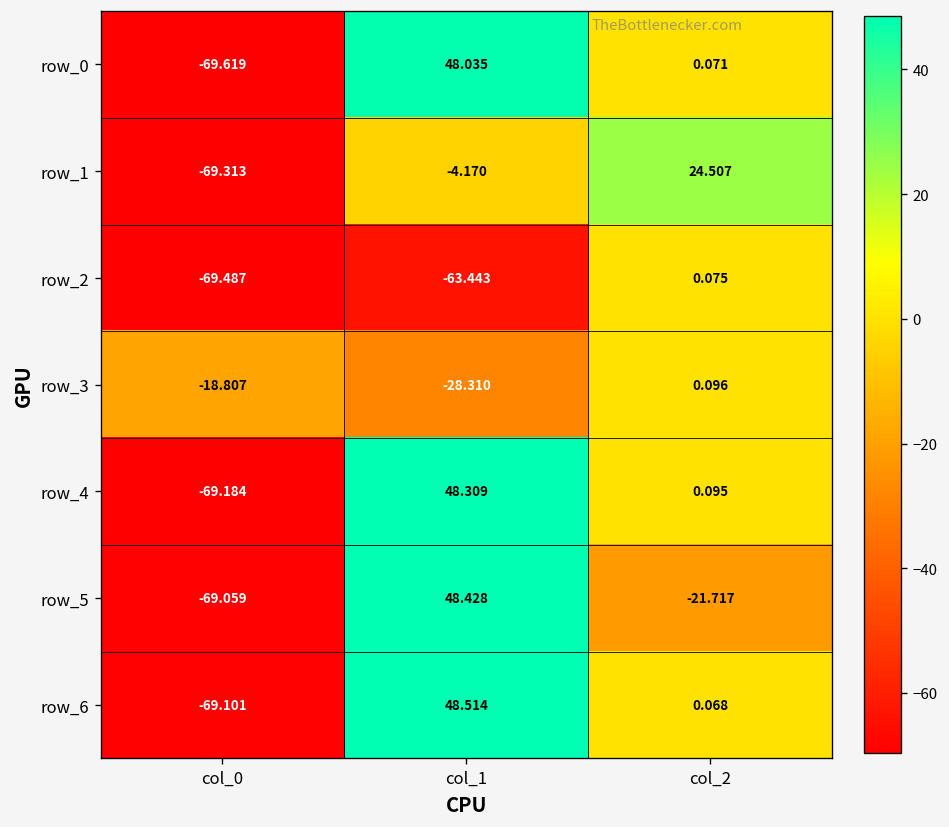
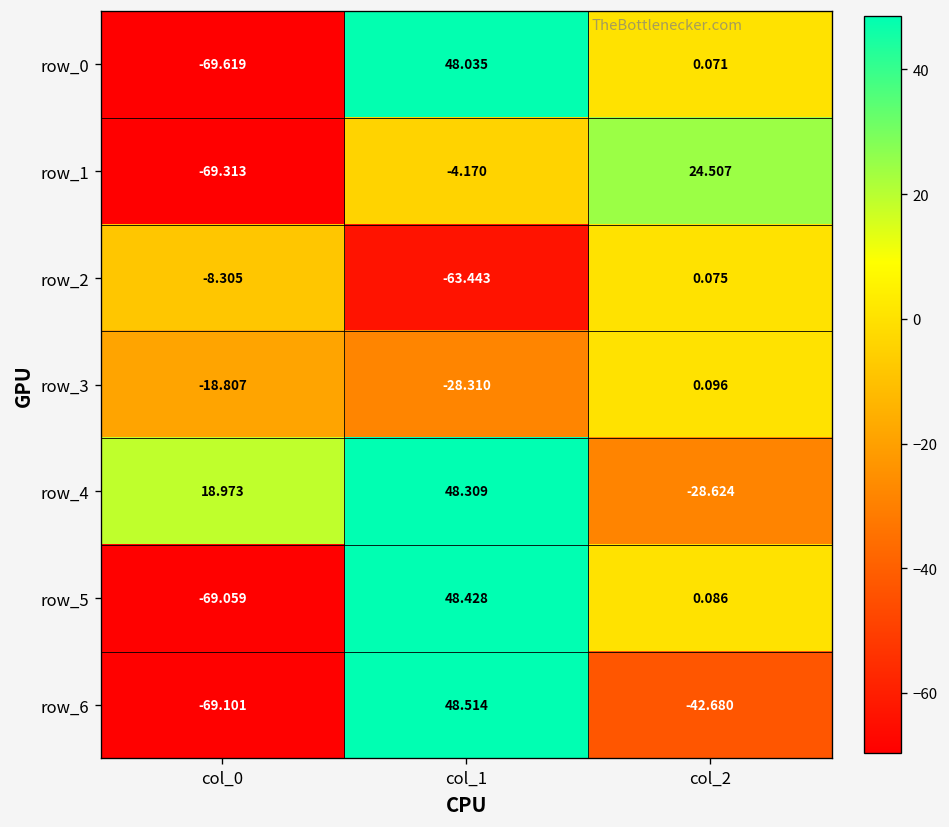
  {
    "row_0": {
      "col_0": -69.619,
      "col_1": 48.035,
      "col_2": 0.071
    },
    "row_1": {
      "col_0": -69.313,
      "col_1": -4.170,
      "col_2": 24.507
    },
    "row_2": {
-     "col_0": -69.487,
+     "col_0": -8.305,
      "col_1": -63.443,
      "col_2": 0.075
    },
    "row_3": {
      "col_0": -18.807,
      "col_1": -28.310,
      "col_2": 0.096
    },
    "row_4": {
-     "col_0": -69.184,
+     "col_0": 18.973,
      "col_1": 48.309,
-     "col_2": 0.095
+     "col_2": -28.624
    },
    "row_5": {
      "col_0": -69.059,
      "col_1": 48.428,
-     "col_2": -21.717
+     "col_2": 0.086
    },
    "row_6": {
      "col_0": -69.101,
      "col_1": 48.514,
-     "col_2": 0.068
+     "col_2": -42.680
    }
  }
